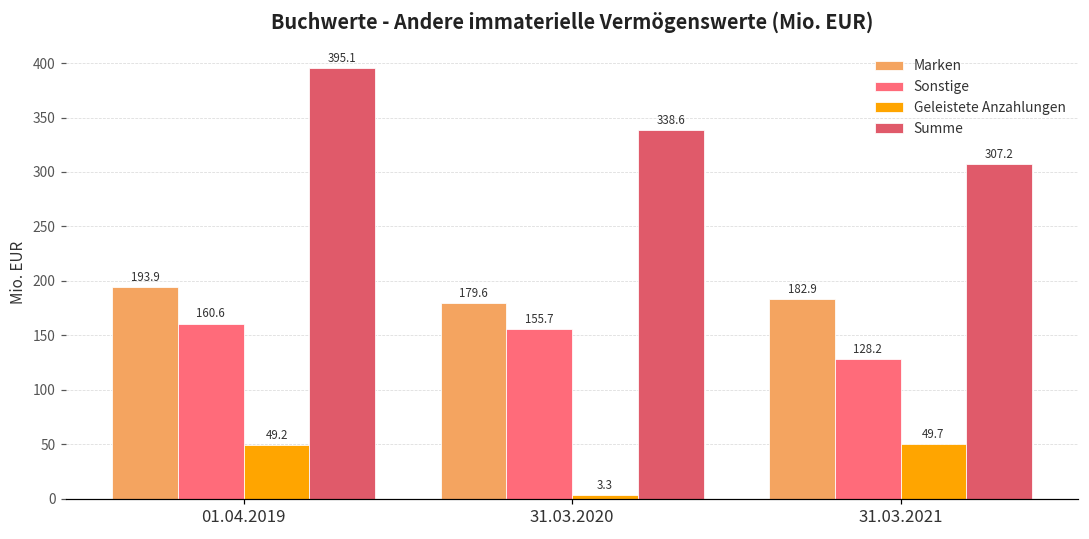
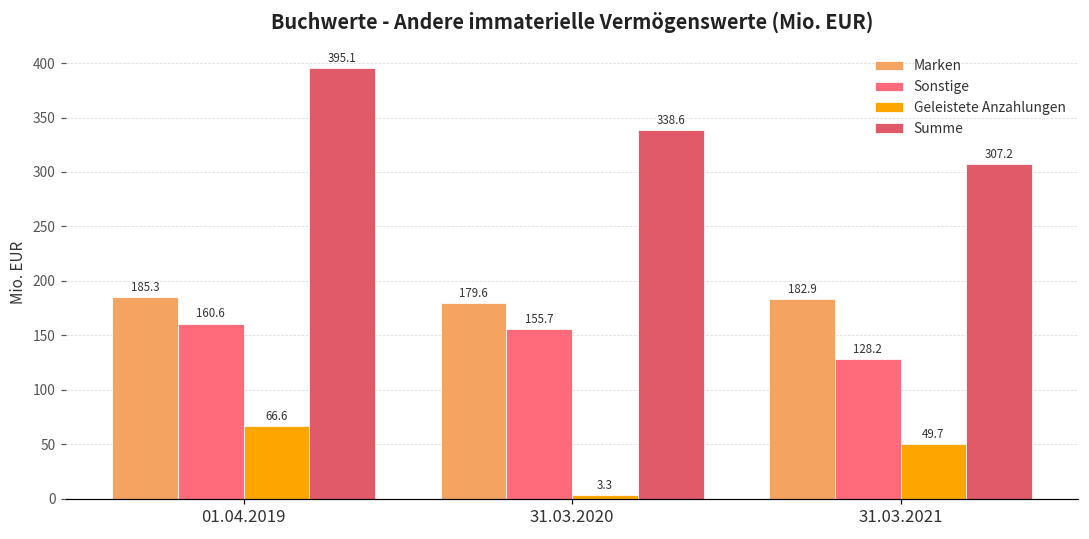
  {
    "Marken": {
-     "01.04.2019": 193.9,
+     "01.04.2019": 185.3,
      "31.03.2020": 179.6,
      "31.03.2021": 182.9
    },
    "Geleistete Anzahlungen": {
-     "01.04.2019": 49.2,
+     "01.04.2019": 66.6,
      "31.03.2020": 3.3,
      "31.03.2021": 49.7
    }
  }
